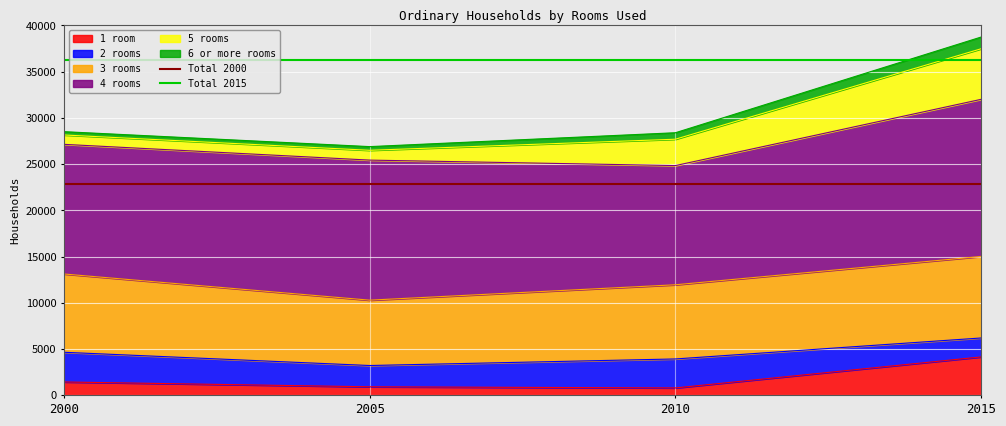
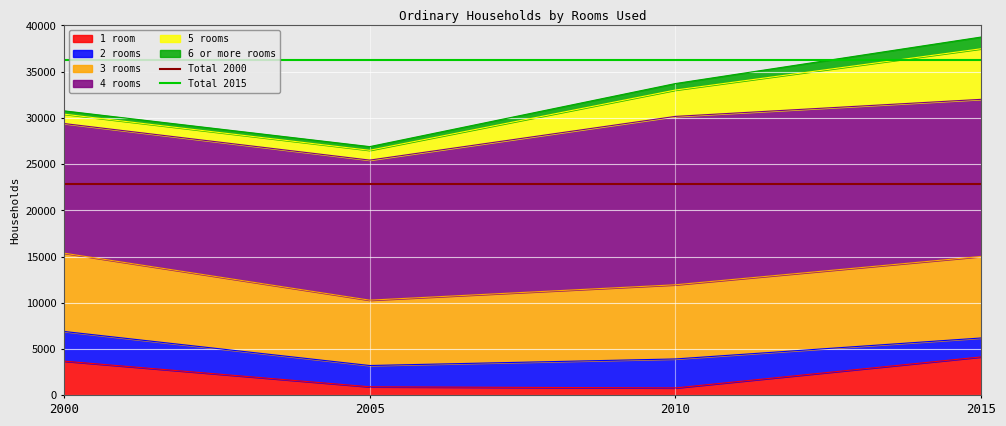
  {
    "1 room": {
-     "2000": 1000,
+     "2000": 4000,
      "2005": 1000,
      "2010": 1000,
      "2015": 4000
    },
    "2 rooms": {
      "2000": 3000,
      "2005": 2000,
      "2010": 3000,
      "2015": 2000
    },
    "3 rooms": {
      "2000": 8000,
      "2005": 7000,
      "2010": 8000,
      "2015": 9000
    },
    "4 rooms": {
      "2000": 14000,
      "2005": 15000,
-     "2010": 13000,
+     "2010": 18000,
      "2015": 17000
    },
    "5 rooms": {
      "2000": 1000,
      "2005": 1000,
      "2010": 3000,
      "2015": 5000
    },
    "6 or more rooms": {
      "2000": 0,
      "2005": 0,
      "2010": 1000,
      "2015": 1000
    }
  }
